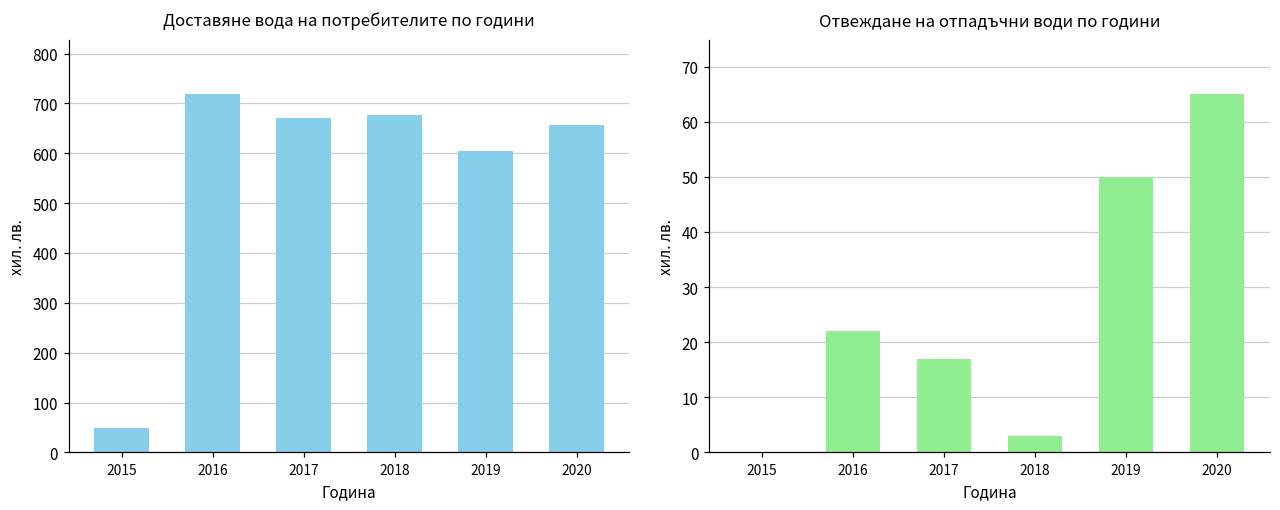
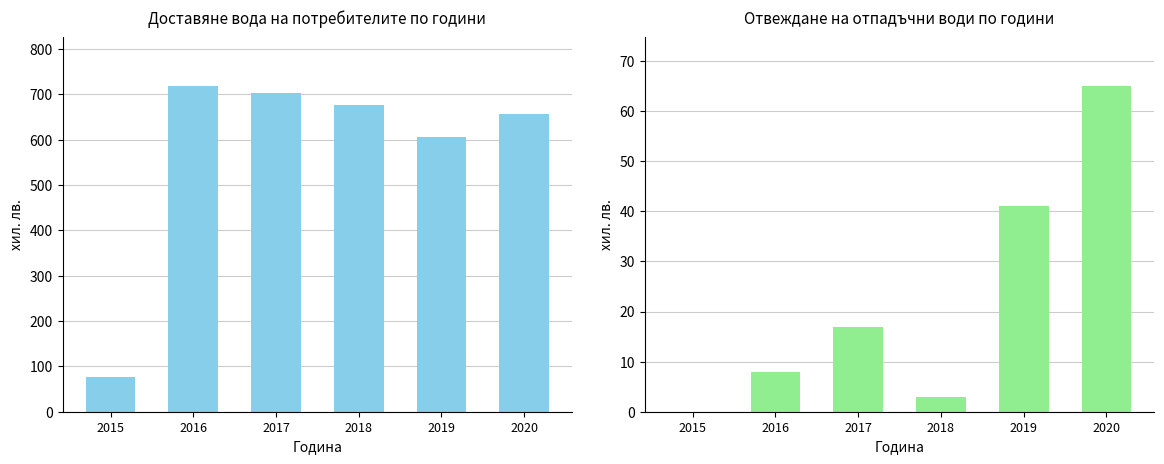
  {
    "Доставяне вода на потребителите по години": {
-     "2015": 50,
+     "2015": 80,
      "2016": 720,
-     "2017": 670,
+     "2017": 700,
      "2018": 680,
      "2019": 610,
      "2020": 660
    },
    "Отвеждане на отпадъчни води по години": {
      "2015": 0,
-     "2016": 22,
+     "2016": 8,
      "2017": 17,
      "2018": 3,
-     "2019": 50,
+     "2019": 41,
      "2020": 65
    }
  }
